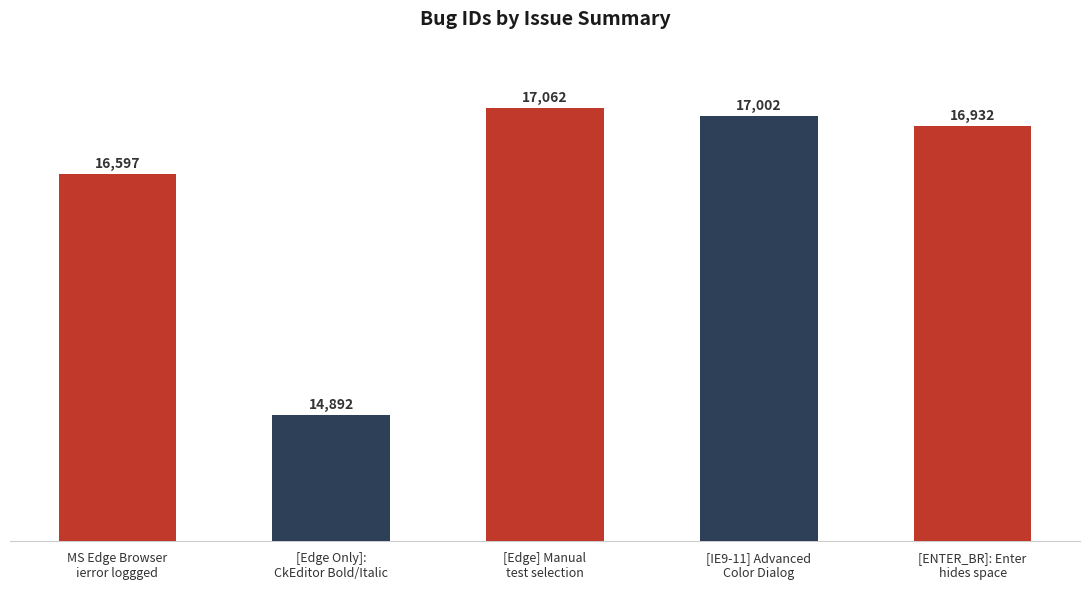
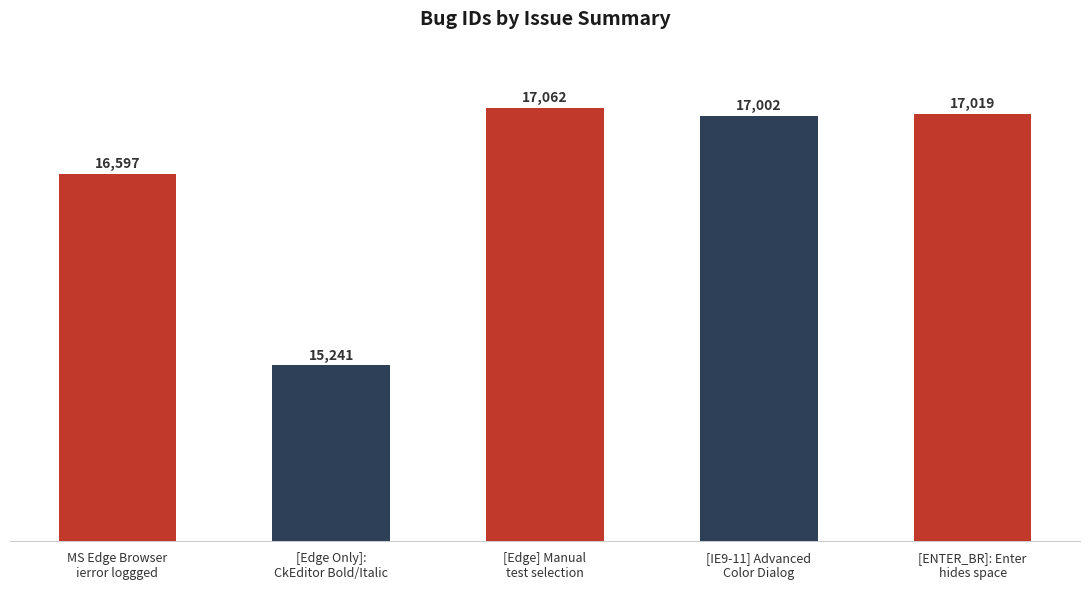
  {
    "MS Edge Browser ierror loggged": "16,597",
-   "[Edge Only]: CkEditor Bold/Italic": "14,892",
+   "[Edge Only]: CkEditor Bold/Italic": "15,241",
    "[Edge] Manual test selection": "17,062",
    "[IE9-11] Advanced Color Dialog": "17,002",
-   "[ENTER_BR]: Enter hides space": "16,932"
+   "[ENTER_BR]: Enter hides space": "17,019"
  }
